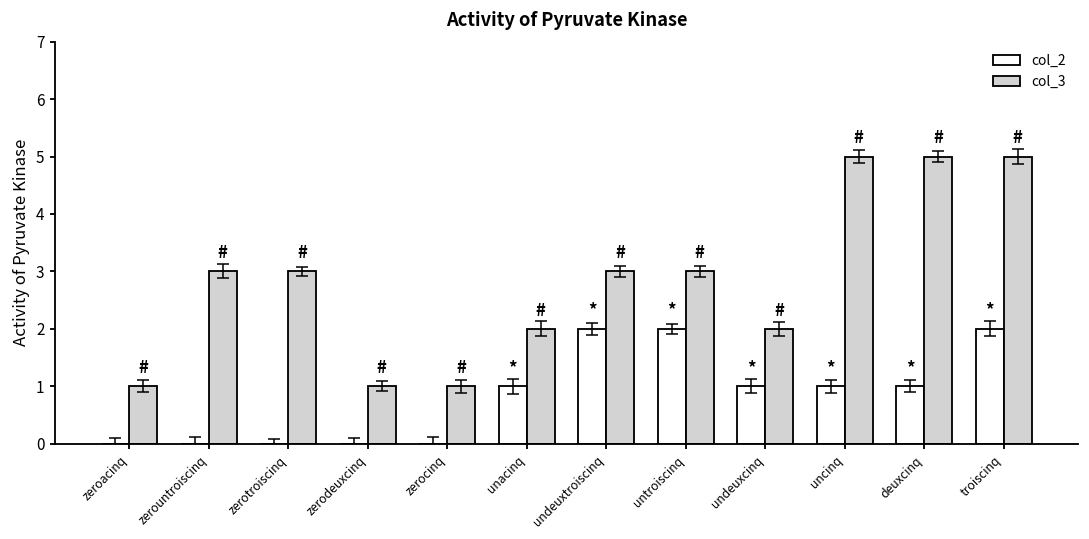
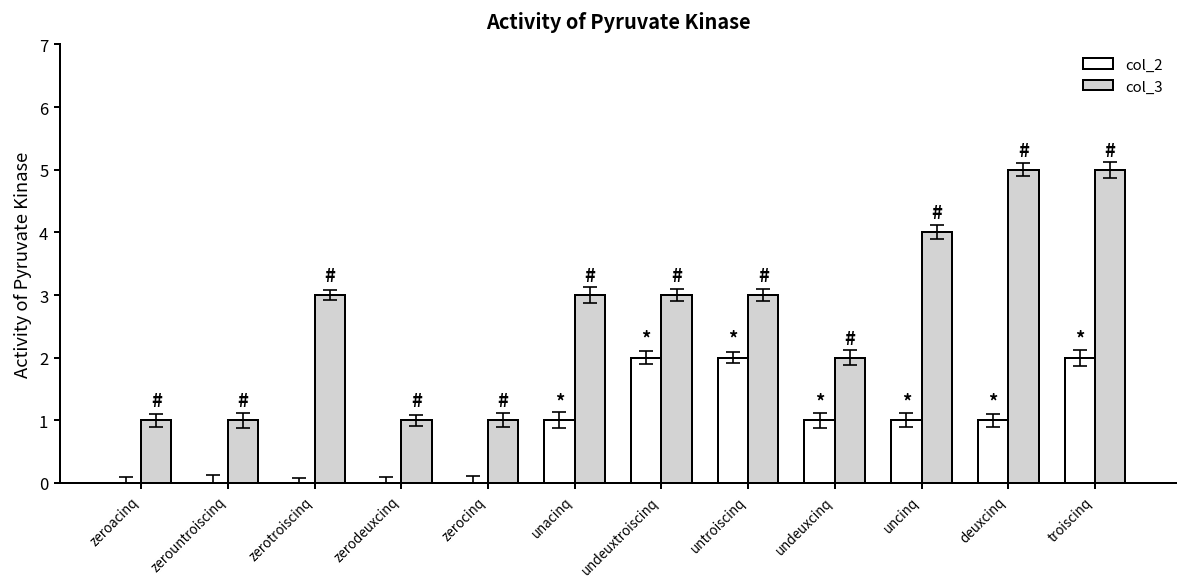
  {
    "col_2": {
      "zeroacinq": 0,
      "zerountroiscinq": 0,
      "zerotroiscinq": 0,
      "zerodeuxcinq": 0,
      "zerocinq": 0,
      "unacinq": 1,
      "undeuxtroiscinq": 2,
      "untroiscinq": 2,
      "undeuxcinq": 1,
      "uncinq": 1,
      "deuxcinq": 1,
      "troiscinq": 2
    },
    "col_3": {
      "zeroacinq": 1,
-     "zerountroiscinq": 3,
+     "zerountroiscinq": 1,
      "zerotroiscinq": 3,
      "zerodeuxcinq": 1,
      "zerocinq": 1,
-     "unacinq": 2,
+     "unacinq": 3,
      "undeuxtroiscinq": 3,
      "untroiscinq": 3,
      "undeuxcinq": 2,
-     "uncinq": 5,
+     "uncinq": 4,
      "deuxcinq": 5,
      "troiscinq": 5
    }
  }
